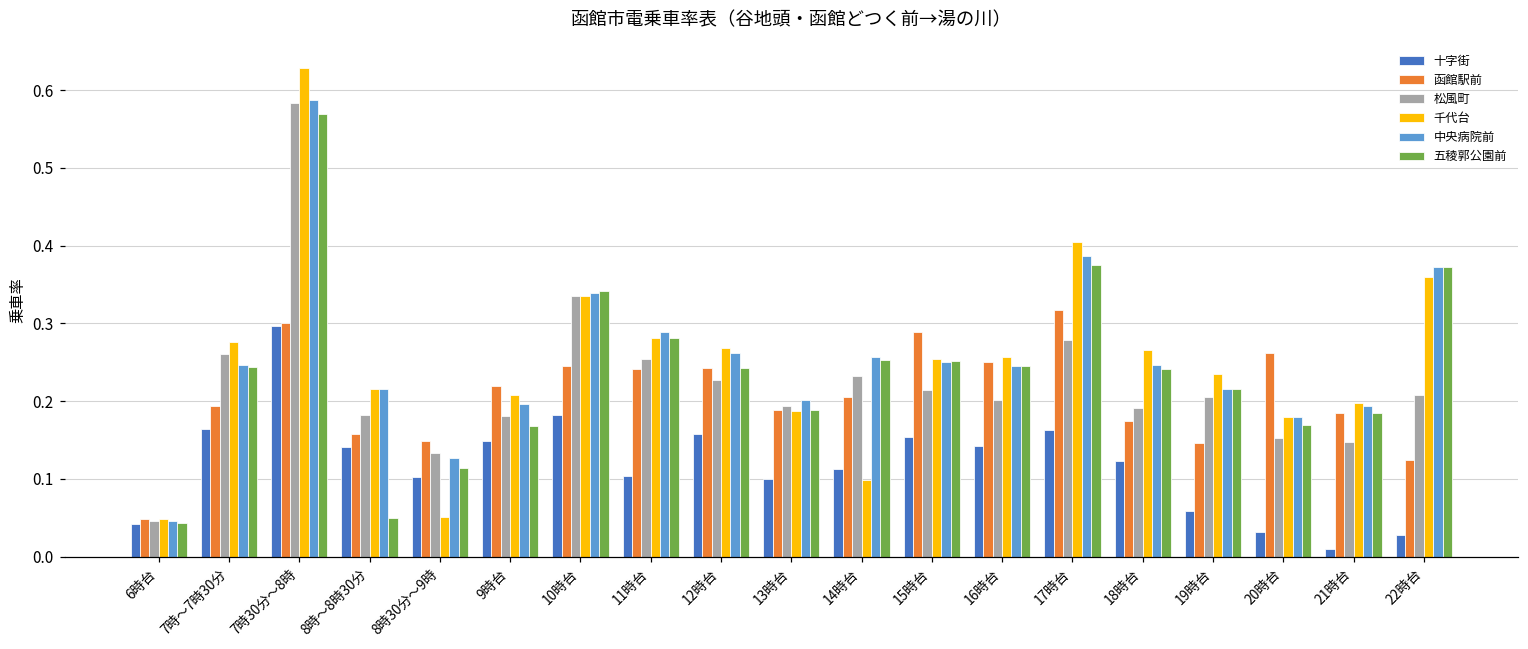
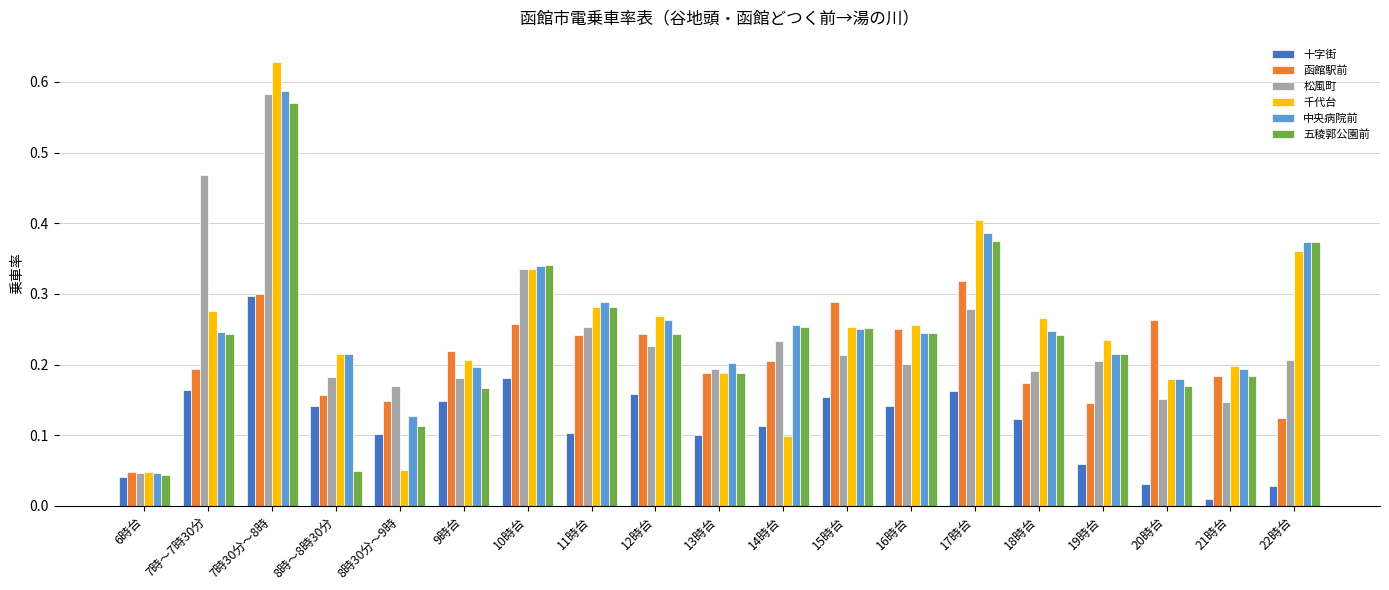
  {
    "函館駅前": {
      "6時台": 0.05,
      "7時～7時30分": 0.19,
      "7時30分～8時": 0.30,
      "8時～8時30分": 0.16,
      "8時30分～9時": 0.15,
      "9時台": 0.22,
-     "10時台": 0.24,
+     "10時台": 0.26,
      "11時台": 0.24,
      "12時台": 0.24,
      "13時台": 0.19,
      "14時台": 0.21,
      "15時台": 0.29,
      "16時台": 0.25,
      "17時台": 0.32,
      "18時台": 0.17,
      "19時台": 0.15,
      "20時台": 0.26,
      "21時台": 0.18,
      "22時台": 0.12
    },
    "松風町": {
      "6時台": 0.05,
-     "7時～7時30分": 0.26,
+     "7時～7時30分": 0.47,
      "7時30分～8時": 0.58,
      "8時～8時30分": 0.18,
-     "8時30分～9時": 0.13,
+     "8時30分～9時": 0.17,
      "9時台": 0.18,
      "10時台": 0.34,
      "11時台": 0.25,
      "12時台": 0.23,
      "13時台": 0.19,
      "14時台": 0.23,
      "15時台": 0.21,
      "16時台": 0.20,
      "17時台": 0.28,
      "18時台": 0.19,
      "19時台": 0.21,
      "20時台": 0.15,
      "21時台": 0.15,
      "22時台": 0.21
    },
    "千代台": {
      "6時台": 0.05,
      "7時～7時30分": 0.28,
      "7時30分～8時": 0.63,
      "8時～8時30分": 0.22,
      "8時30分～9時": 0.05,
      "9時台": 0.21,
      "10時台": 0.34,
      "11時台": 0.28,
      "12時台": 0.27,
      "13時台": 0.19,
      "14時台": 0.10,
      "15時台": 0.25,
      "16時台": 0.26,
      "17時台": 0.41,
      "18時台": 0.27,
      "19時台": 0.23,
      "20時台": 0.18,
      "21時台": 0.20,
      "22時台": 0.36
    },
    "五稜郭公園前": {
      "6時台": 0.04,
      "7時～7時30分": 0.24,
      "7時30分～8時": 0.57,
      "8時～8時30分": 0.05,
      "8時30分～9時": 0.11,
      "9時台": 0.17,
      "10時台": 0.34,
      "11時台": 0.28,
      "12時台": 0.24,
      "13時台": 0.19,
      "14時台": 0.25,
      "15時台": 0.25,
      "16時台": 0.24,
      "17時台": 0.37,
      "18時台": 0.24,
      "19時台": 0.22,
      "20時台": 0.17,
      "21時台": 0.18,
      "22時台": 0.37
    }
  }
